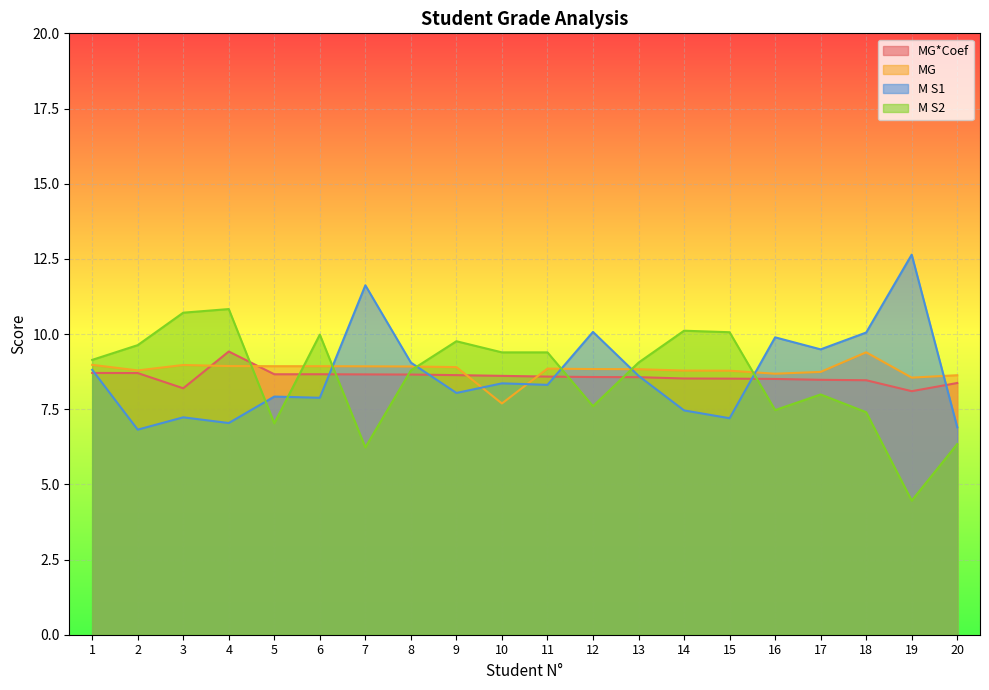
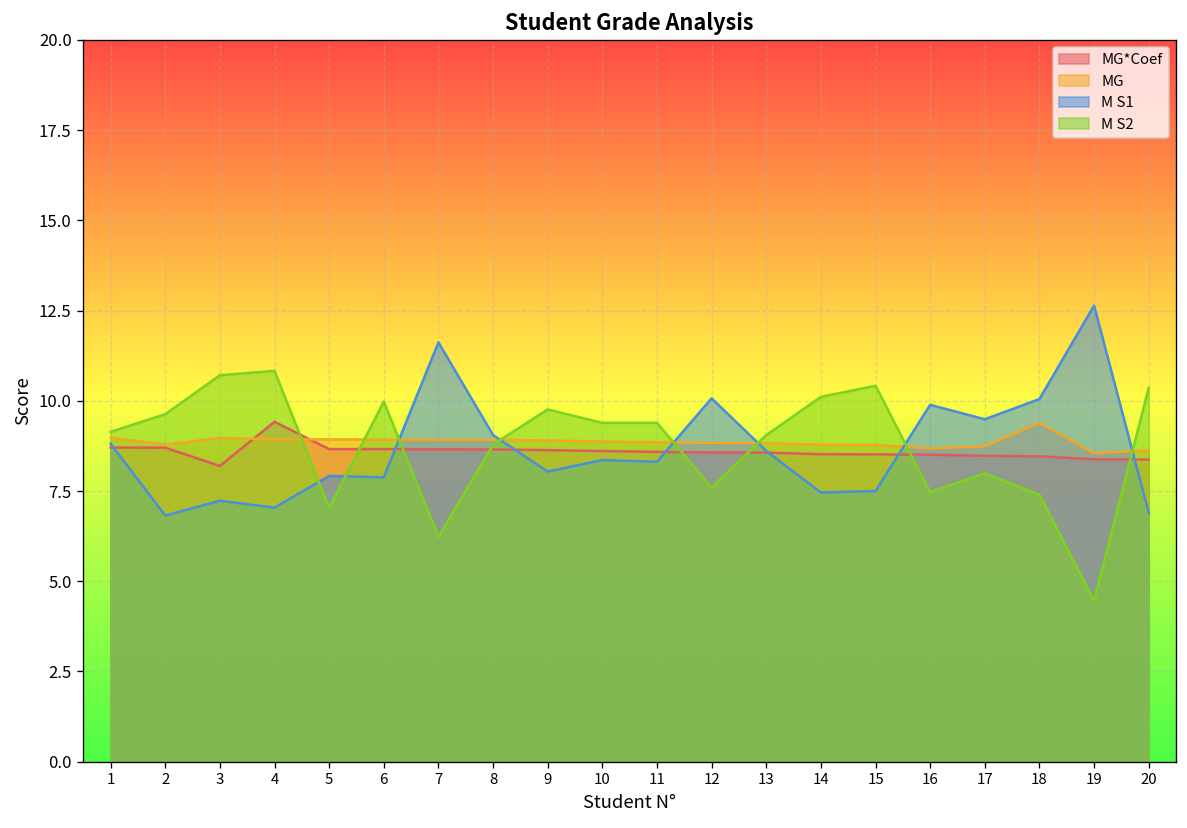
  {
    "MG*Coef": {
      "1": 8.7,
      "2": 8.7,
      "3": 8.2,
      "4": 9.4,
      "5": 8.7,
      "6": 8.7,
      "7": 8.7,
      "8": 8.7,
      "9": 8.6,
      "10": 8.6,
      "11": 8.6,
      "12": 8.6,
      "14": 8.5,
      "15": 8.5,
      "16": 8.5,
      "17": 8.5,
      "18": 8.5,
-     "19": 8.1,
+     "19": 8.4,
      "20": 8.4
    },
    "MG": {
      "1": 9.0,
      "2": 8.8,
      "3": 9.0,
      "4": 8.9,
      "5": 8.9,
      "6": 8.9,
      "7": 8.9,
      "8": 8.9,
      "9": 8.9,
-     "10": 7.7,
+     "10": 8.9,
      "11": 8.9,
      "12": 8.8,
      "13": 8.8,
      "14": 8.8,
      "15": 8.8,
      "16": 8.7,
      "17": 8.7,
      "18": 9.4,
      "19": 8.6,
      "20": 8.6
    },
    "M S1": {
      "1": 8.8,
      "2": 6.8,
      "3": 7.2,
      "4": 7.0,
      "5": 7.9,
      "6": 7.9,
      "7": 11.6,
      "8": 9.1,
      "9": 8.0,
      "10": 8.4,
      "11": 8.3,
      "12": 10.1,
      "14": 7.5,
-     "15": 7.2,
+     "15": 7.5,
      "16": 9.9,
      "17": 9.5,
      "18": 10.1,
      "19": 12.6,
      "20": 6.9
    },
    "M S2": {
      "1": 9.1,
      "2": 9.6,
      "3": 10.7,
      "4": 10.8,
      "5": 7.0,
      "6": 10.0,
      "7": 6.2,
      "8": 8.8,
      "9": 9.8,
      "10": 9.4,
      "11": 9.4,
      "12": 7.6,
      "13": 9.1,
      "14": 10.1,
-     "15": 10.1,
+     "15": 10.4,
      "16": 7.5,
      "17": 8.0,
      "18": 7.4,
      "19": 4.5,
-     "20": 6.3
+     "20": 10.4
    }
  }
